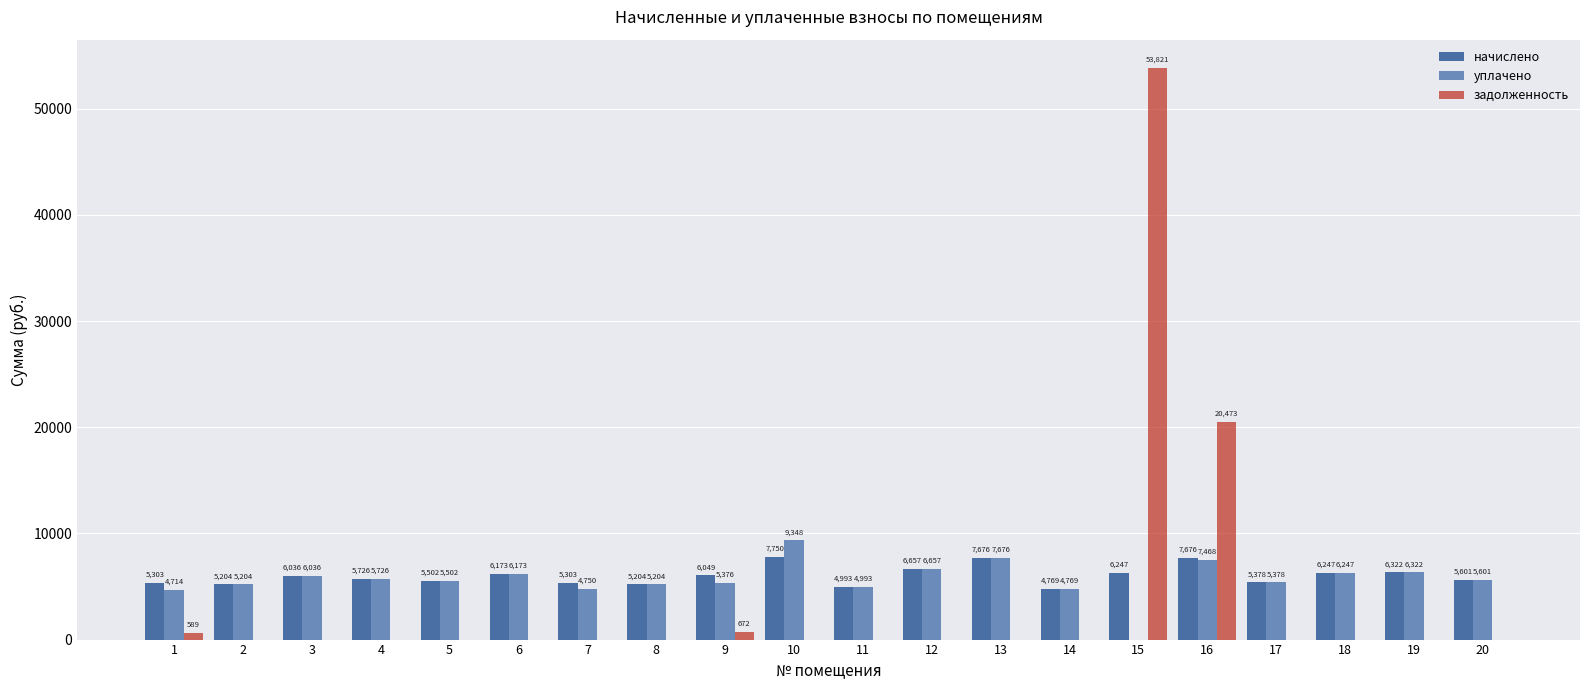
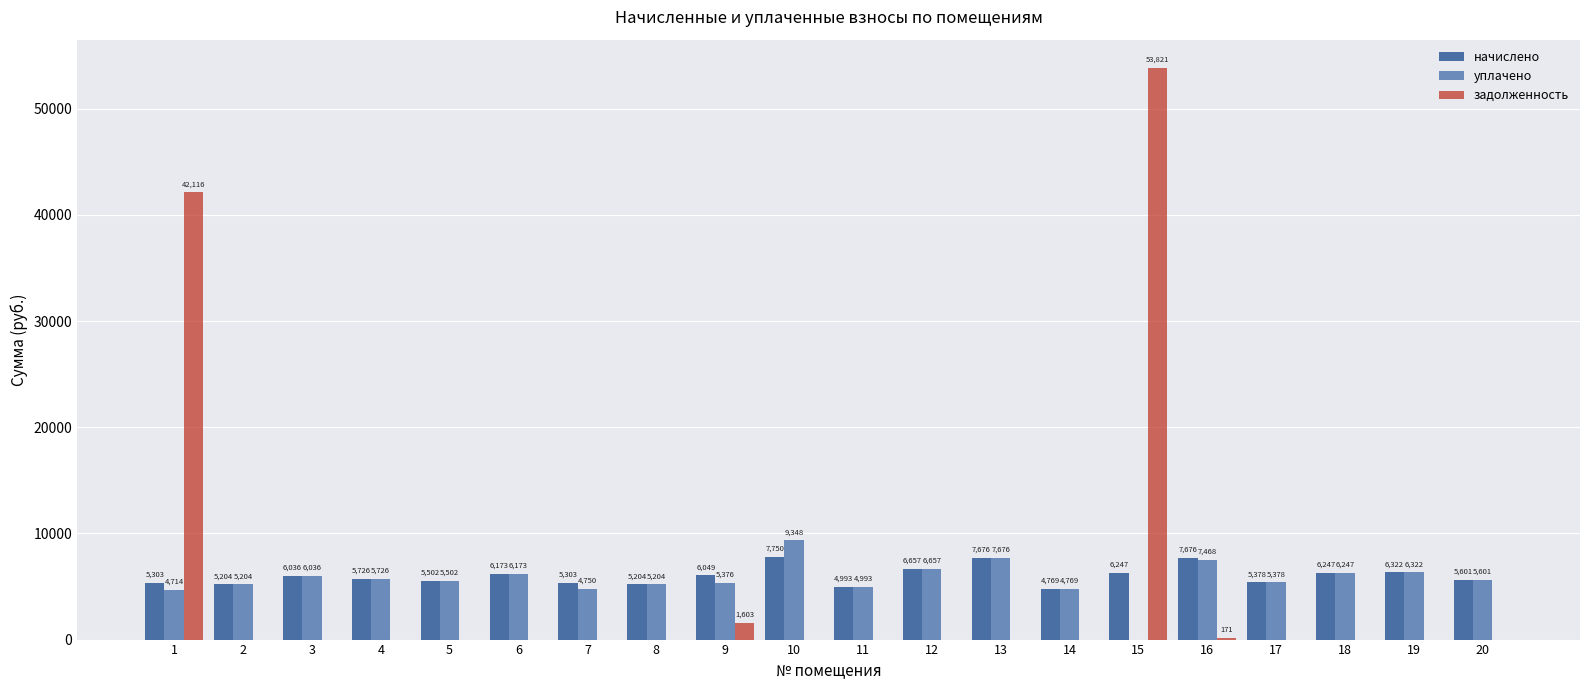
  {
    "задолженность": {
-     "1": "589",
-     "9": "672",
+     "1": "42,116",
+     "9": "1,603",
      "15": "53,821",
-     "16": "20,473"
+     "16": "171"
    }
  }
